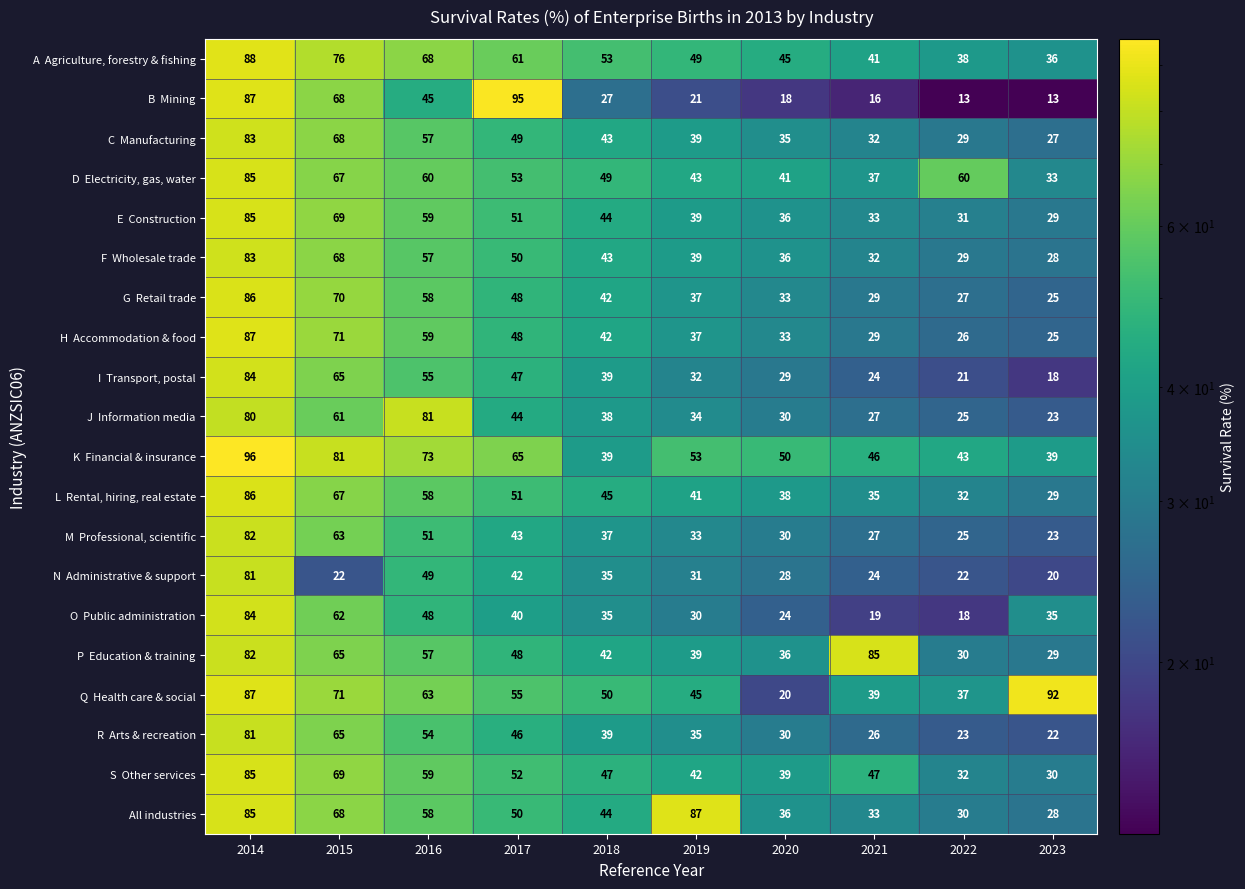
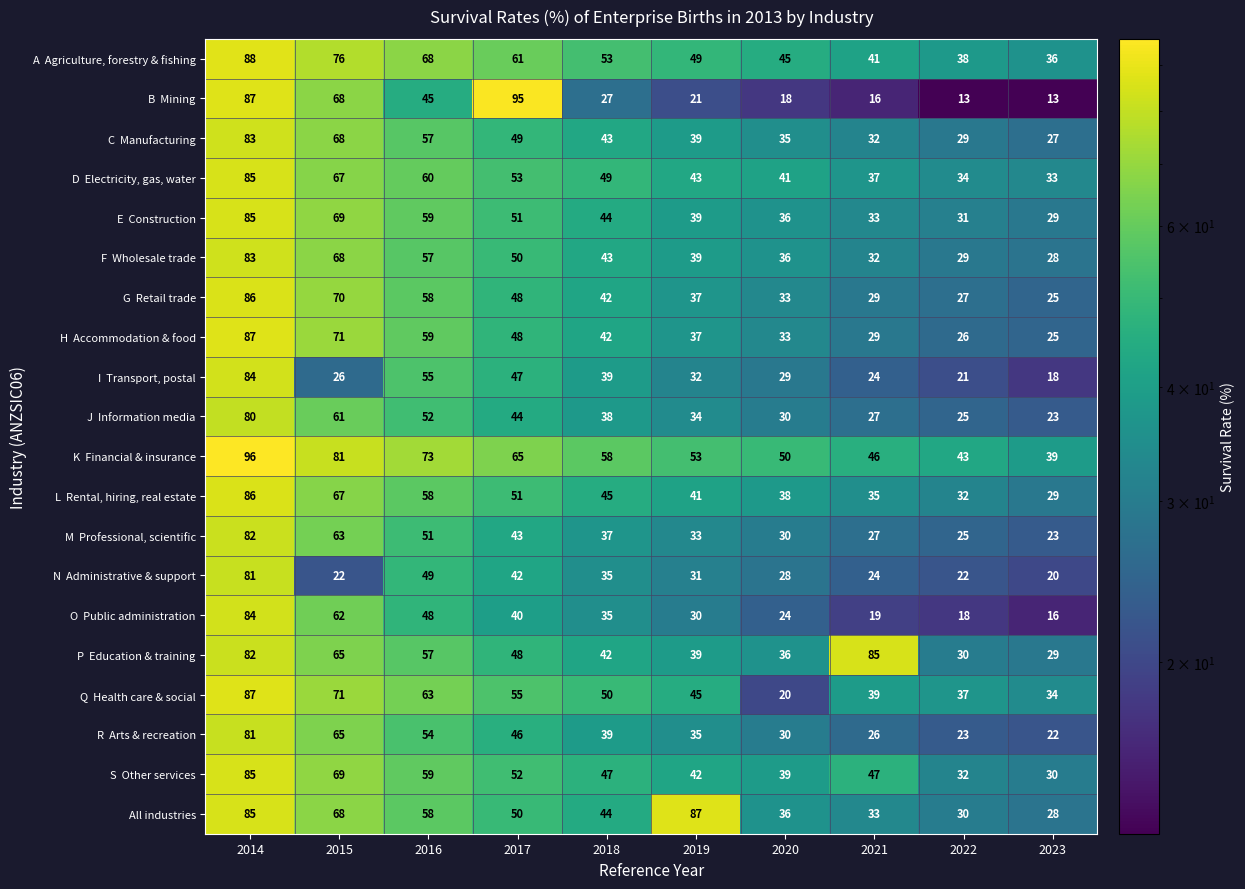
  {
    "A Agriculture, forestry & fishing": {
      "2014": 88,
      "2015": 76,
      "2016": 68,
      "2017": 61,
      "2018": 53,
      "2019": 49,
      "2020": 45,
      "2021": 41,
      "2022": 38,
      "2023": 36
    },
    "B Mining": {
      "2014": 87,
      "2015": 68,
      "2016": 45,
      "2017": 95,
      "2018": 27,
      "2019": 21,
      "2020": 18,
      "2021": 16,
      "2022": 13,
      "2023": 13
    },
    "C Manufacturing": {
      "2014": 83,
      "2015": 68,
      "2016": 57,
      "2017": 49,
      "2018": 43,
      "2019": 39,
      "2020": 35,
      "2021": 32,
      "2022": 29,
      "2023": 27
    },
    "D Electricity, gas, water": {
      "2014": 85,
      "2015": 67,
      "2016": 60,
      "2017": 53,
      "2018": 49,
      "2019": 43,
      "2020": 41,
      "2021": 37,
-     "2022": 60,
+     "2022": 34,
      "2023": 33
    },
    "E Construction": {
      "2014": 85,
      "2015": 69,
      "2016": 59,
      "2017": 51,
      "2018": 44,
      "2019": 39,
      "2020": 36,
      "2021": 33,
      "2022": 31,
      "2023": 29
    },
    "F Wholesale trade": {
      "2014": 83,
      "2015": 68,
      "2016": 57,
      "2017": 50,
      "2018": 43,
      "2019": 39,
      "2020": 36,
      "2021": 32,
      "2022": 29,
      "2023": 28
    },
    "G Retail trade": {
      "2014": 86,
      "2015": 70,
      "2016": 58,
      "2017": 48,
      "2018": 42,
      "2019": 37,
      "2020": 33,
      "2021": 29,
      "2022": 27,
      "2023": 25
    },
    "H Accommodation & food": {
      "2014": 87,
      "2015": 71,
      "2016": 59,
      "2017": 48,
      "2018": 42,
      "2019": 37,
      "2020": 33,
      "2021": 29,
      "2022": 26,
      "2023": 25
    },
    "I Transport, postal": {
      "2014": 84,
-     "2015": 65,
+     "2015": 26,
      "2016": 55,
      "2017": 47,
      "2018": 39,
      "2019": 32,
      "2020": 29,
      "2021": 24,
      "2022": 21,
      "2023": 18
    },
    "J Information media": {
      "2014": 80,
      "2015": 61,
-     "2016": 81,
+     "2016": 52,
      "2017": 44,
      "2018": 38,
      "2019": 34,
      "2020": 30,
      "2021": 27,
      "2022": 25,
      "2023": 23
    },
    "K Financial & insurance": {
      "2014": 96,
      "2015": 81,
      "2016": 73,
      "2017": 65,
-     "2018": 39,
+     "2018": 58,
      "2019": 53,
      "2020": 50,
      "2021": 46,
      "2022": 43,
      "2023": 39
    },
    "L Rental, hiring, real estate": {
      "2014": 86,
      "2015": 67,
      "2016": 58,
      "2017": 51,
      "2018": 45,
      "2019": 41,
      "2020": 38,
      "2021": 35,
      "2022": 32,
      "2023": 29
    },
    "M Professional, scientific": {
      "2014": 82,
      "2015": 63,
      "2016": 51,
      "2017": 43,
      "2018": 37,
      "2019": 33,
      "2020": 30,
      "2021": 27,
      "2022": 25,
      "2023": 23
    },
    "N Administrative & support": {
      "2014": 81,
      "2015": 22,
      "2016": 49,
      "2017": 42,
      "2018": 35,
      "2019": 31,
      "2020": 28,
      "2021": 24,
      "2022": 22,
      "2023": 20
    },
    "O Public administration": {
      "2014": 84,
      "2015": 62,
      "2016": 48,
      "2017": 40,
      "2018": 35,
      "2019": 30,
      "2020": 24,
      "2021": 19,
      "2022": 18,
-     "2023": 35
+     "2023": 16
    },
    "P Education & training": {
      "2014": 82,
      "2015": 65,
      "2016": 57,
      "2017": 48,
      "2018": 42,
      "2019": 39,
      "2020": 36,
      "2021": 85,
      "2022": 30,
      "2023": 29
    },
    "Q Health care & social": {
      "2014": 87,
      "2015": 71,
      "2016": 63,
      "2017": 55,
      "2018": 50,
      "2019": 45,
      "2020": 20,
      "2021": 39,
      "2022": 37,
-     "2023": 92
+     "2023": 34
    },
    "R Arts & recreation": {
      "2014": 81,
      "2015": 65,
      "2016": 54,
      "2017": 46,
      "2018": 39,
      "2019": 35,
      "2020": 30,
      "2021": 26,
      "2022": 23,
      "2023": 22
    },
    "S Other services": {
      "2014": 85,
      "2015": 69,
      "2016": 59,
      "2017": 52,
      "2018": 47,
      "2019": 42,
      "2020": 39,
      "2021": 47,
      "2022": 32,
      "2023": 30
    },
    "All industries": {
      "2014": 85,
      "2015": 68,
      "2016": 58,
      "2017": 50,
      "2018": 44,
      "2019": 87,
      "2020": 36,
      "2021": 33,
      "2022": 30,
      "2023": 28
    }
  }
